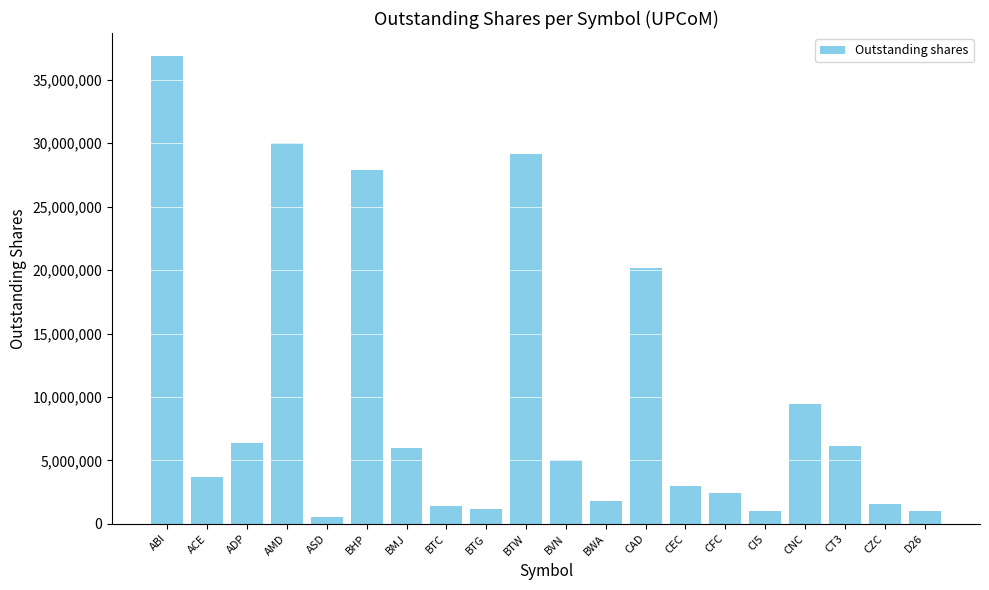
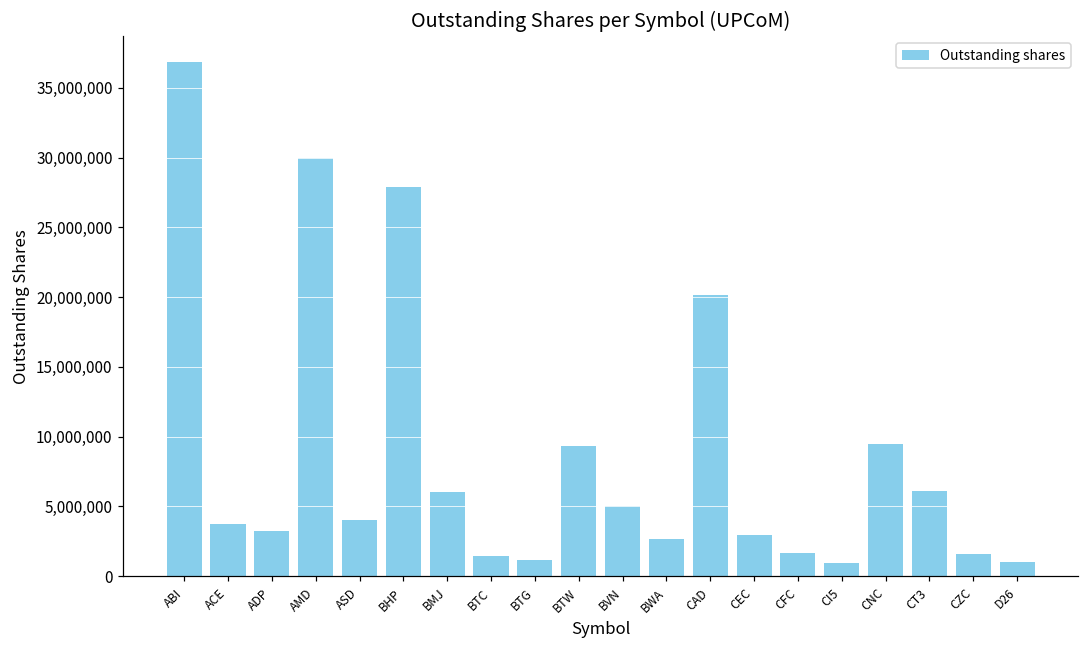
  {
    "ABI": "36,800,000",
    "ACE": "3,700,000",
-   "ADP": "6,400,000",
+   "ADP": "3,200,000",
    "AMD": "30,000,000",
-   "ASD": "500,000",
+   "ASD": "4,000,000",
    "BHP": "27,900,000",
    "BMJ": "6,000,000",
    "BTC": "1,400,000",
    "BTG": "1,200,000",
-   "BTW": "29,200,000",
+   "BTW": "9,400,000",
    "BVN": "5,000,000",
-   "BWA": "1,800,000",
+   "BWA": "2,700,000",
    "CAD": "20,200,000",
    "CEC": "3,000,000",
-   "CFC": "2,400,000",
+   "CFC": "1,700,000",
    "CI5": "1,000,000",
    "CNC": "9,500,000",
    "CT3": "6,100,000",
    "CZC": "1,600,000",
    "D26": "1,000,000"
  }
